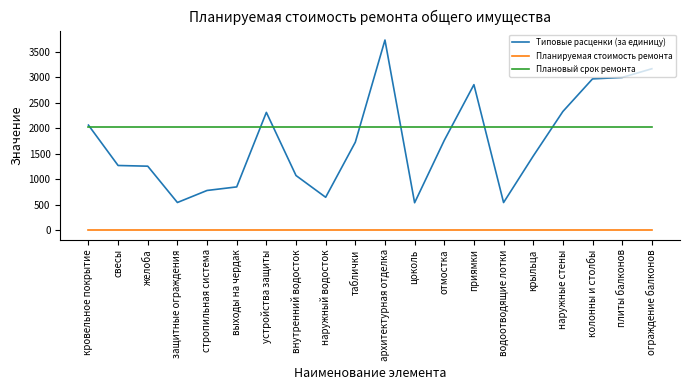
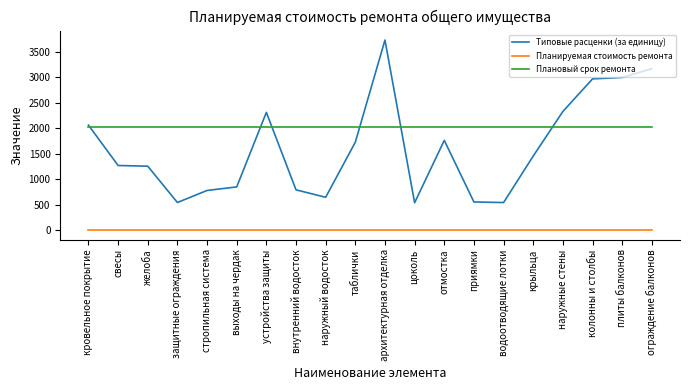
  {
    "Типовые расценки (за единицу)": {
      "свесы": 1300,
      "желоба": 1300,
      "защитные ограждения": 500,
      "стропильная система": 800,
      "выходы на чердак": 800,
      "устройства защиты": 2300,
-     "внутренний водосток": 1100,
+     "внутренний водосток": 800,
      "наружный водосток": 600,
      "таблички": 1700,
      "архитектурная отделка": 3700,
      "цоколь": 500,
      "отмостка": 1800,
-     "приямки": 2900,
+     "приямки": 600,
      "водоотводящие лотки": 500,
      "крыльца": 1500,
      "наружные стены": 2300,
      "колонны и столбы": 3000,
      "плиты балконов": 3000
    },
    "Планируемая стоимость ремонта": {
      "кровельное покрытие": 0,
      "свесы": 0,
      "желоба": 0,
      "защитные ограждения": 0,
      "стропильная система": 0,
      "выходы на чердак": 0,
      "устройства защиты": 0,
      "внутренний водосток": 0,
      "наружный водосток": 0,
      "таблички": 0,
      "архитектурная отделка": 0,
      "цоколь": 0,
      "отмостка": 0,
      "приямки": 0,
      "водоотводящие лотки": 0,
      "крыльца": 0,
      "наружные стены": 0,
      "колонны и столбы": 0,
      "плиты балконов": 0,
      "ограждение балконов": 0
    },
    "Плановый срок ремонта": {
      "свесы": 2000,
      "желоба": 2000,
      "защитные ограждения": 2000,
      "стропильная система": 2000,
      "выходы на чердак": 2000,
      "устройства защиты": 2000,
      "внутренний водосток": 2000,
      "наружный водосток": 2000,
      "таблички": 2000,
      "архитектурная отделка": 2000,
      "цоколь": 2000,
      "отмостка": 2000,
      "приямки": 2000,
      "водоотводящие лотки": 2000,
      "крыльца": 2000,
      "наружные стены": 2000,
      "колонны и столбы": 2000,
      "плиты балконов": 2000,
      "ограждение балконов": 2000
    }
  }
